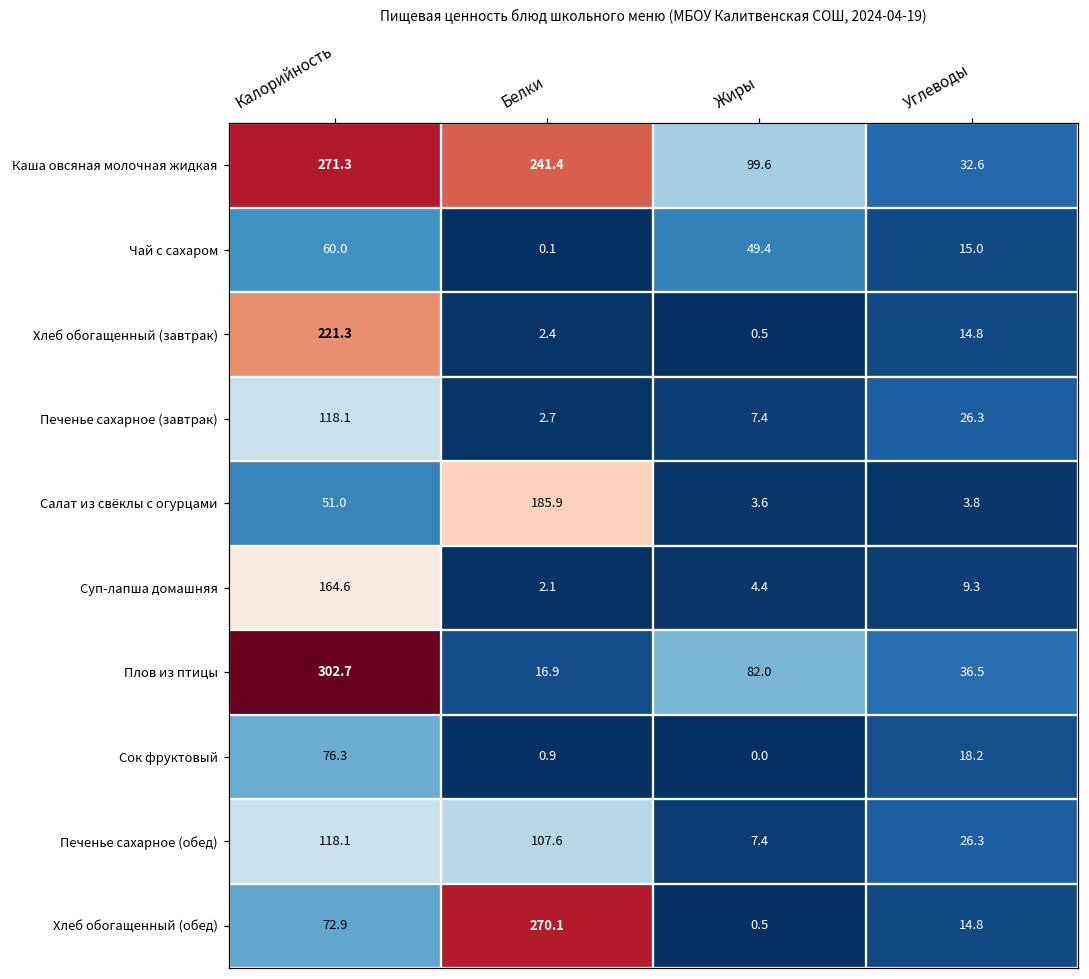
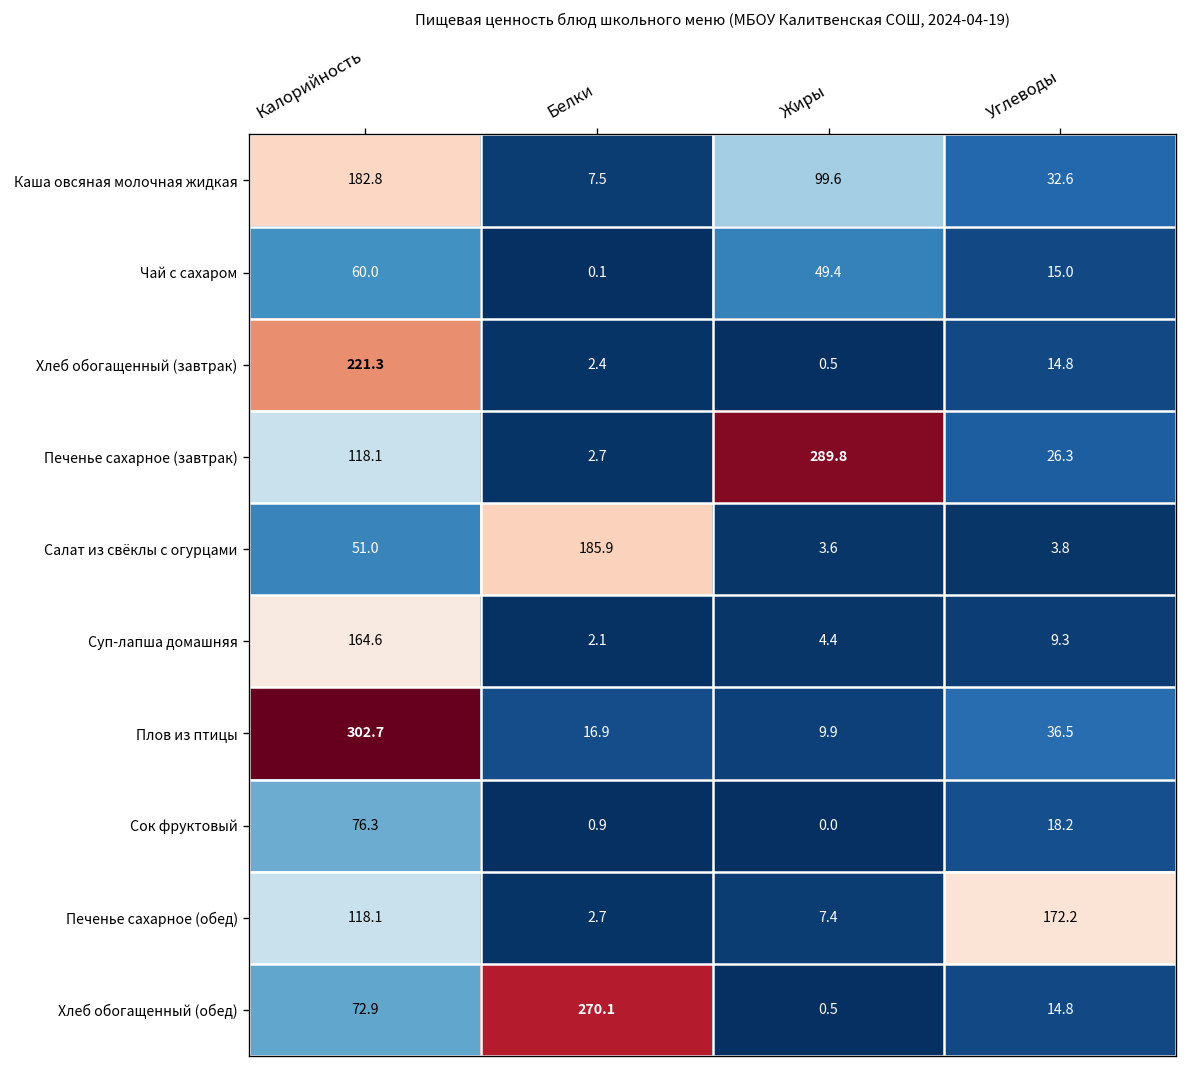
  {
    "Каша овсяная молочная жидкая": {
-     "Калорийность": 271.3,
-     "Белки": 241.4,
+     "Калорийность": 182.8,
+     "Белки": 7.5,
      "Жиры": 99.6,
      "Углеводы": 32.6
    },
    "Чай с сахаром": {
      "Калорийность": 60.0,
      "Белки": 0.1,
      "Жиры": 49.4,
      "Углеводы": 15.0
    },
    "Хлеб обогащенный (завтрак)": {
      "Калорийность": 221.3,
      "Белки": 2.4,
      "Жиры": 0.5,
      "Углеводы": 14.8
    },
    "Печенье сахарное (завтрак)": {
      "Калорийность": 118.1,
      "Белки": 2.7,
-     "Жиры": 7.4,
+     "Жиры": 289.8,
      "Углеводы": 26.3
    },
    "Салат из свёклы с огурцами": {
      "Калорийность": 51.0,
      "Белки": 185.9,
      "Жиры": 3.6,
      "Углеводы": 3.8
    },
    "Суп-лапша домашняя": {
      "Калорийность": 164.6,
      "Белки": 2.1,
      "Жиры": 4.4,
      "Углеводы": 9.3
    },
    "Плов из птицы": {
      "Калорийность": 302.7,
      "Белки": 16.9,
-     "Жиры": 82.0,
+     "Жиры": 9.9,
      "Углеводы": 36.5
    },
    "Сок фруктовый": {
      "Калорийность": 76.3,
      "Белки": 0.9,
      "Жиры": 0.0,
      "Углеводы": 18.2
    },
    "Печенье сахарное (обед)": {
      "Калорийность": 118.1,
-     "Белки": 107.6,
+     "Белки": 2.7,
      "Жиры": 7.4,
-     "Углеводы": 26.3
+     "Углеводы": 172.2
    },
    "Хлеб обогащенный (обед)": {
      "Калорийность": 72.9,
      "Белки": 270.1,
      "Жиры": 0.5,
      "Углеводы": 14.8
    }
  }
